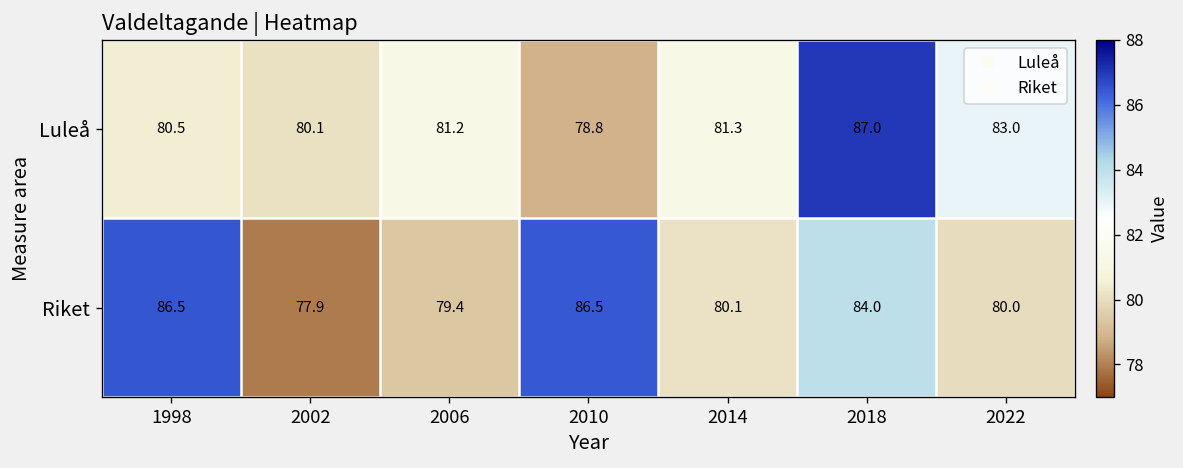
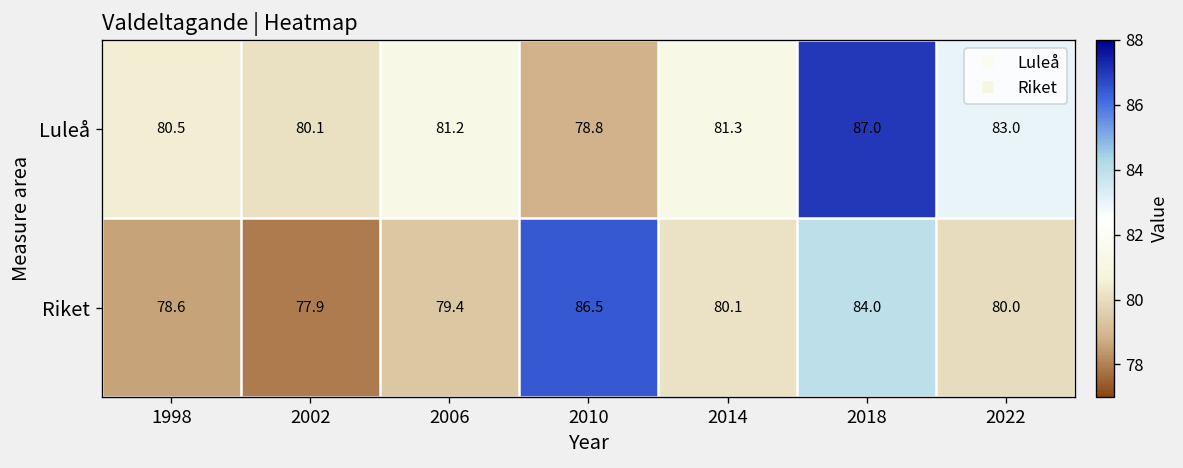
  {
    "Luleå": {
      "1998": 80.5,
      "2002": 80.1,
      "2006": 81.2,
      "2010": 78.8,
      "2014": 81.3,
      "2018": 87.0,
      "2022": 83.0
    },
    "Riket": {
-     "1998": 86.5,
+     "1998": 78.6,
      "2002": 77.9,
      "2006": 79.4,
      "2010": 86.5,
      "2014": 80.1,
      "2018": 84.0,
      "2022": 80.0
    }
  }
